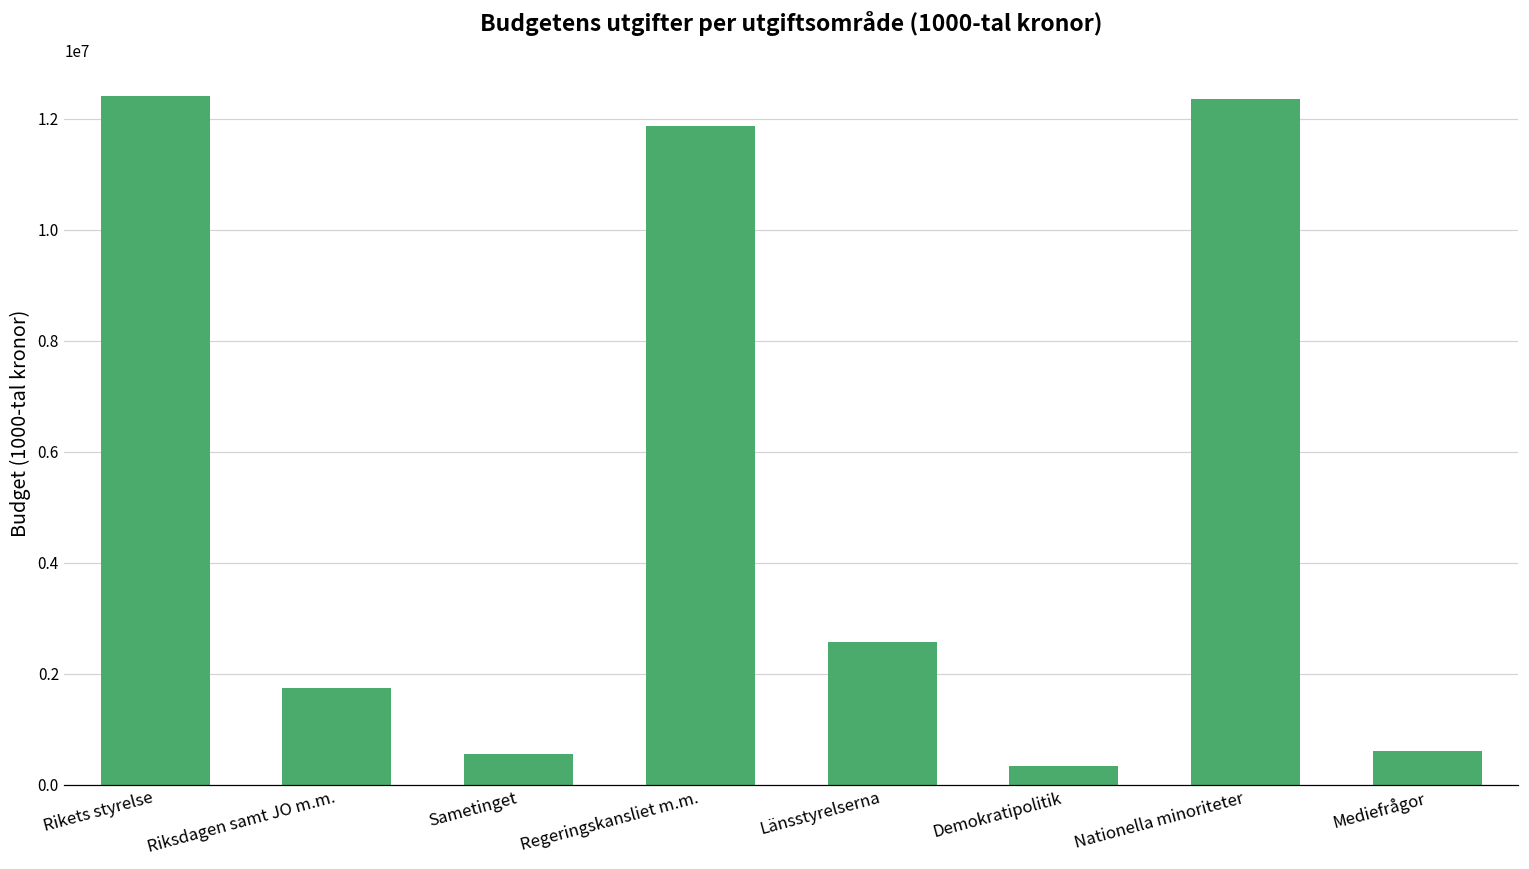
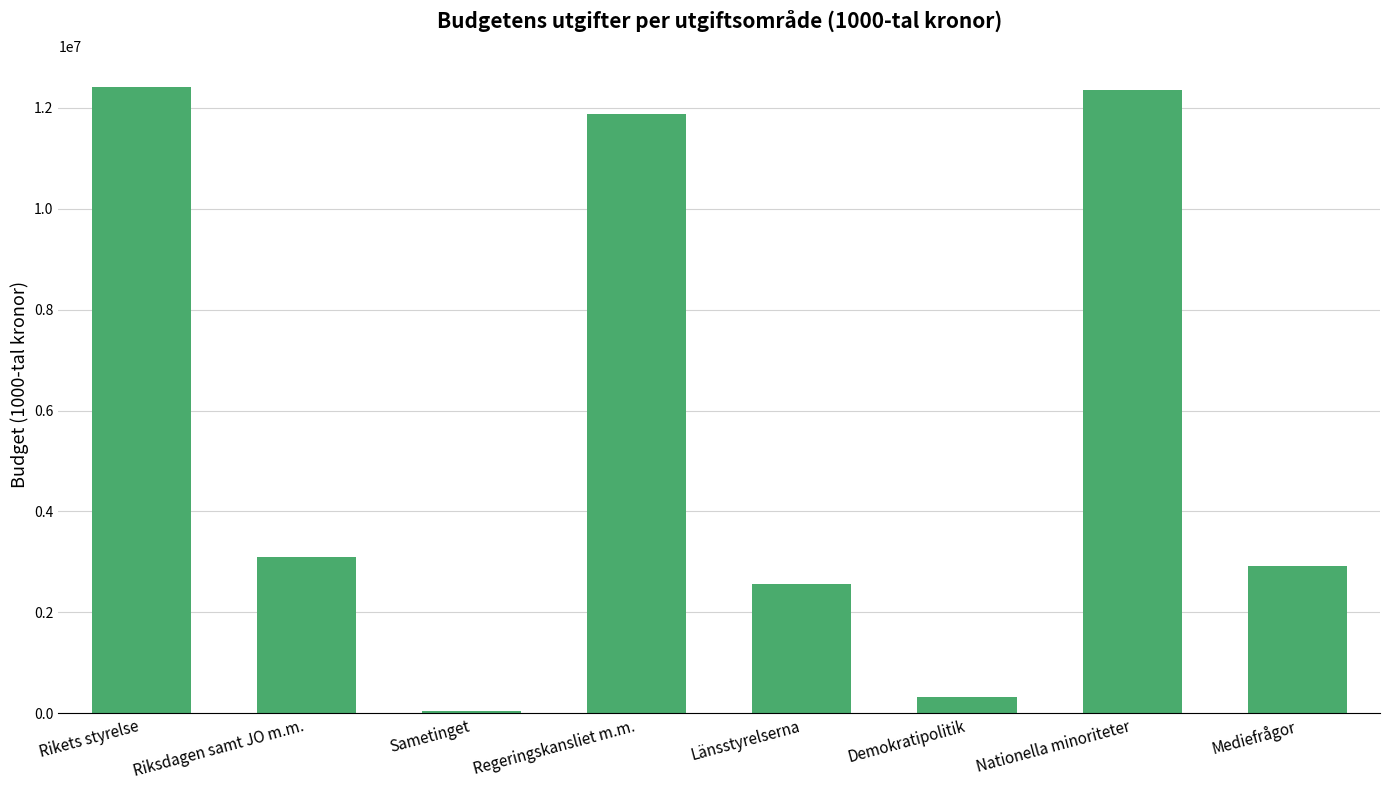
  {
    "Rikets styrelse": 12400000,
-   "Riksdagen samt JO m.m.": 1700000,
-   "Sametinget": 600000,
+   "Riksdagen samt JO m.m.": 3100000,
+   "Sametinget": 0,
    "Regeringskansliet m.m.": 11900000,
    "Länsstyrelserna": 2600000,
    "Demokratipolitik": 300000,
    "Nationella minoriteter": 12400000,
-   "Mediefrågor": 600000
+   "Mediefrågor": 2900000
  }
